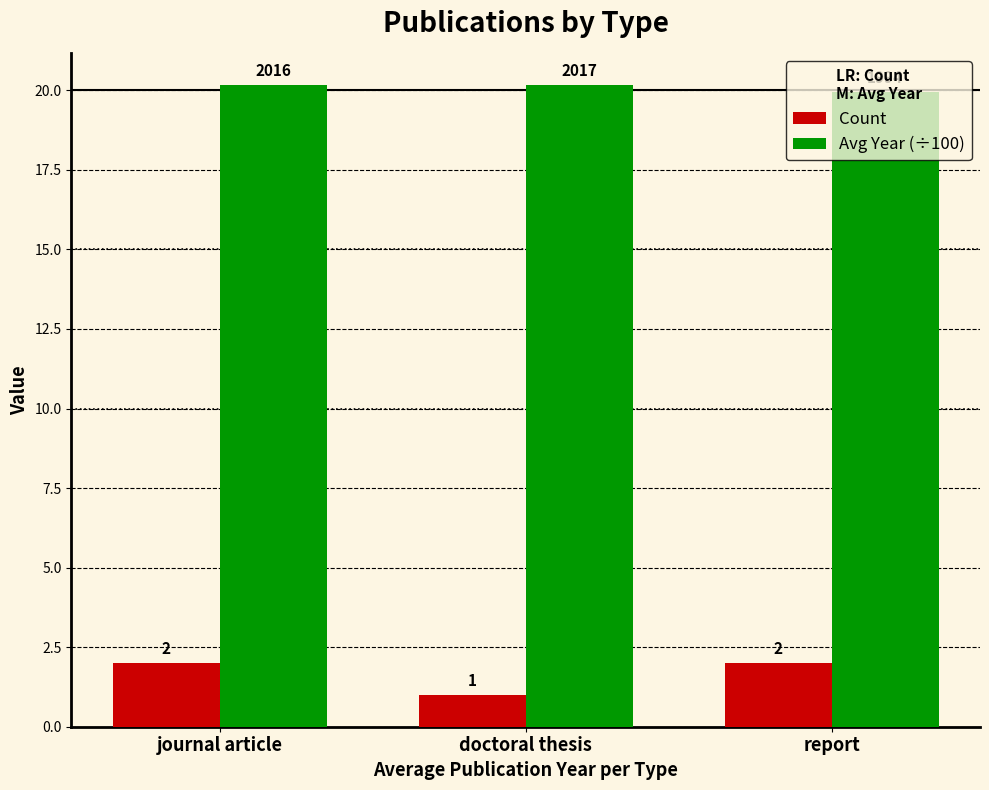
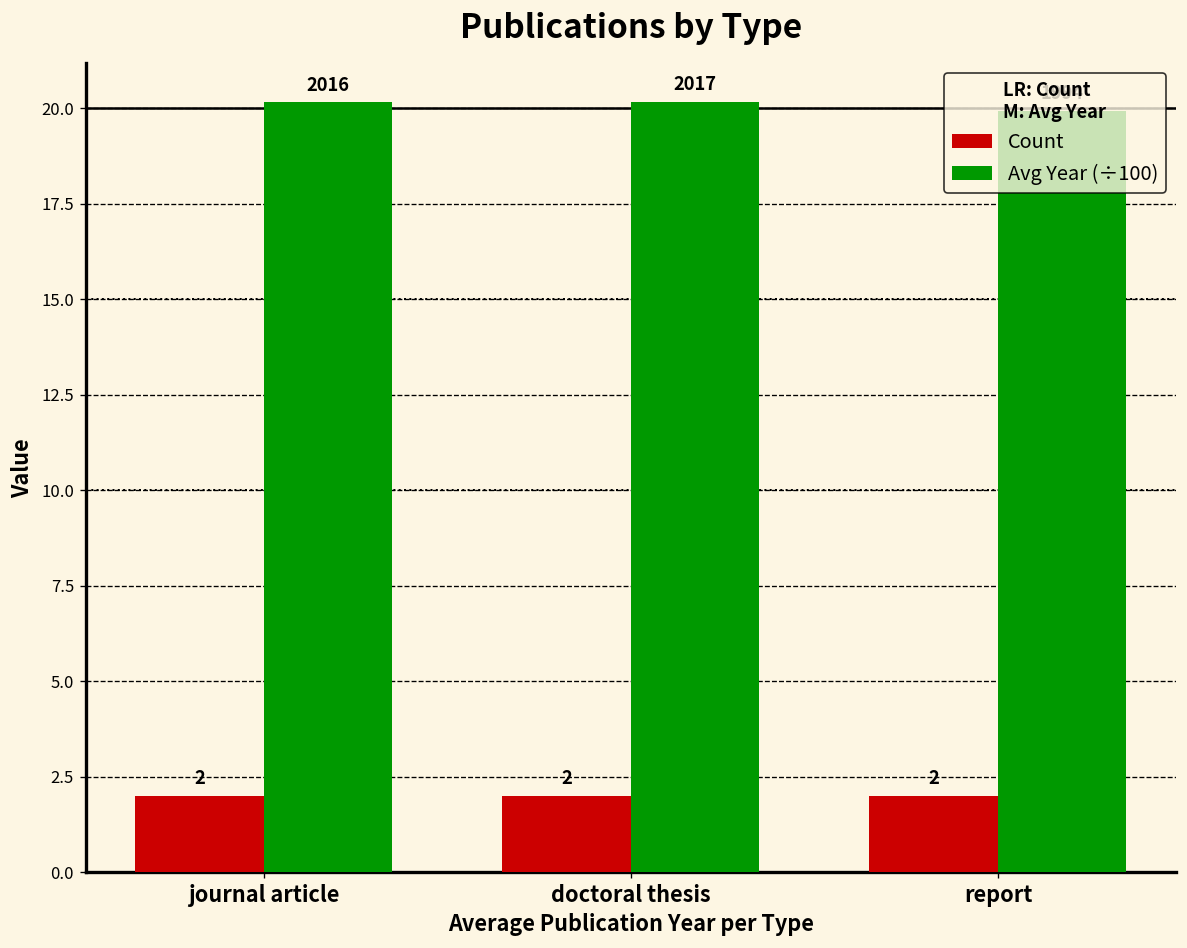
  {
    "Count": {
      "journal article": 2,
-     "doctoral thesis": 1,
+     "doctoral thesis": 2,
      "report": 2
    }
  }
